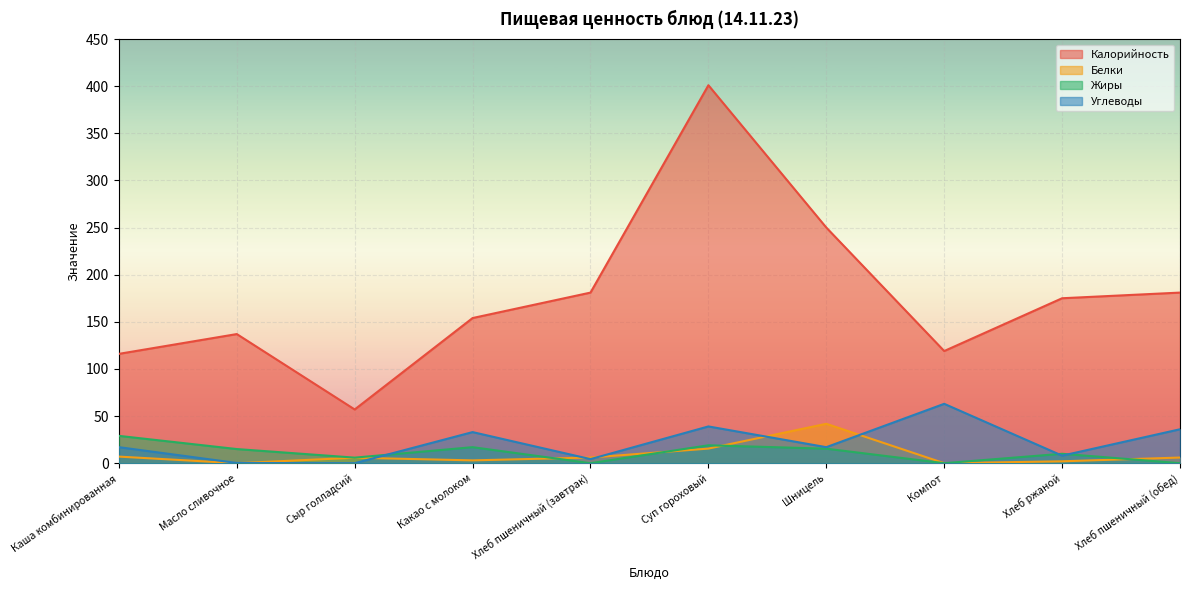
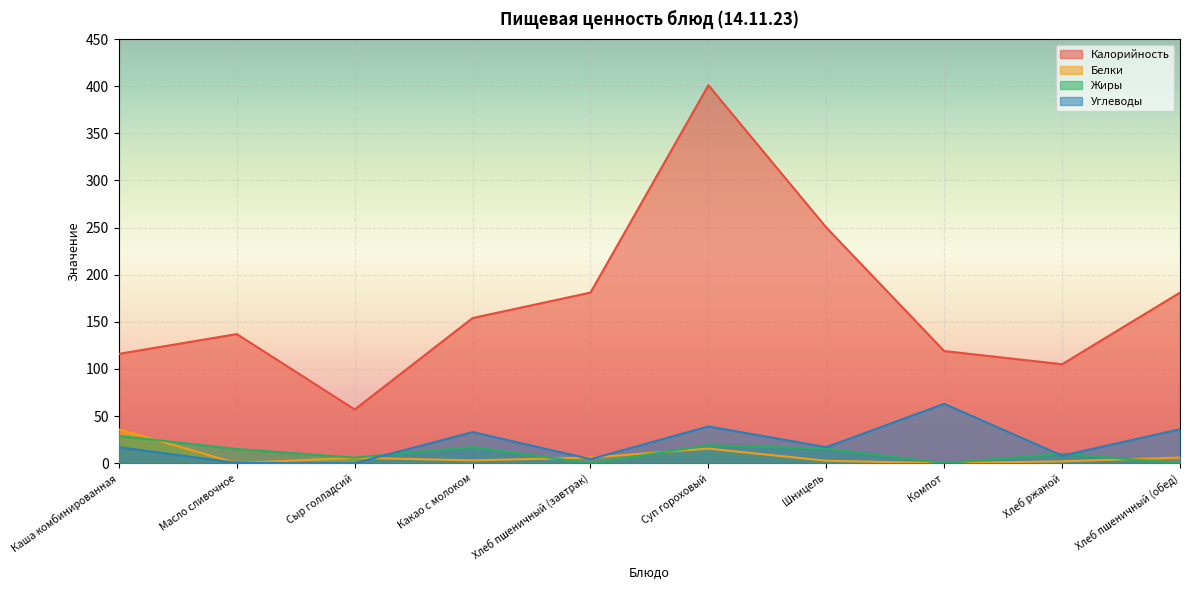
  {
    "Калорийность": {
      "Каша комбинированная": 120,
      "Масло сливочное": 140,
      "Сыр голладсий": 60,
      "Какао с молоком": 150,
      "Хлеб пшеничный (завтрак)": 180,
      "Суп гороховый": 400,
      "Шницель": 250,
      "Компот": 120,
-     "Хлеб ржаной": 180,
+     "Хлеб ржаной": 110,
      "Хлеб пшеничный (обед)": 180
    },
    "Белки": {
-     "Каша комбинированная": 10,
+     "Каша комбинированная": 40,
      "Какао с молоком": 0,
      "Суп гороховый": 20,
-     "Шницель": 40,
+     "Шницель": 0,
      "Хлеб ржаной": 0,
      "Хлеб пшеничный (обед)": 10
    },
    "Жиры": {
      "Каша комбинированная": 30,
      "Масло сливочное": 20,
      "Какао с молоком": 20,
      "Хлеб пшеничный (завтрак)": 0,
      "Суп гороховый": 20,
      "Хлеб пшеничный (обед)": 0
    },
    "Углеводы": {
      "Каша комбинированная": 20,
      "Сыр голладсий": 0,
      "Какао с молоком": 30,
      "Суп гороховый": 40,
      "Компот": 60,
      "Хлеб пшеничный (обед)": 40
    }
  }
